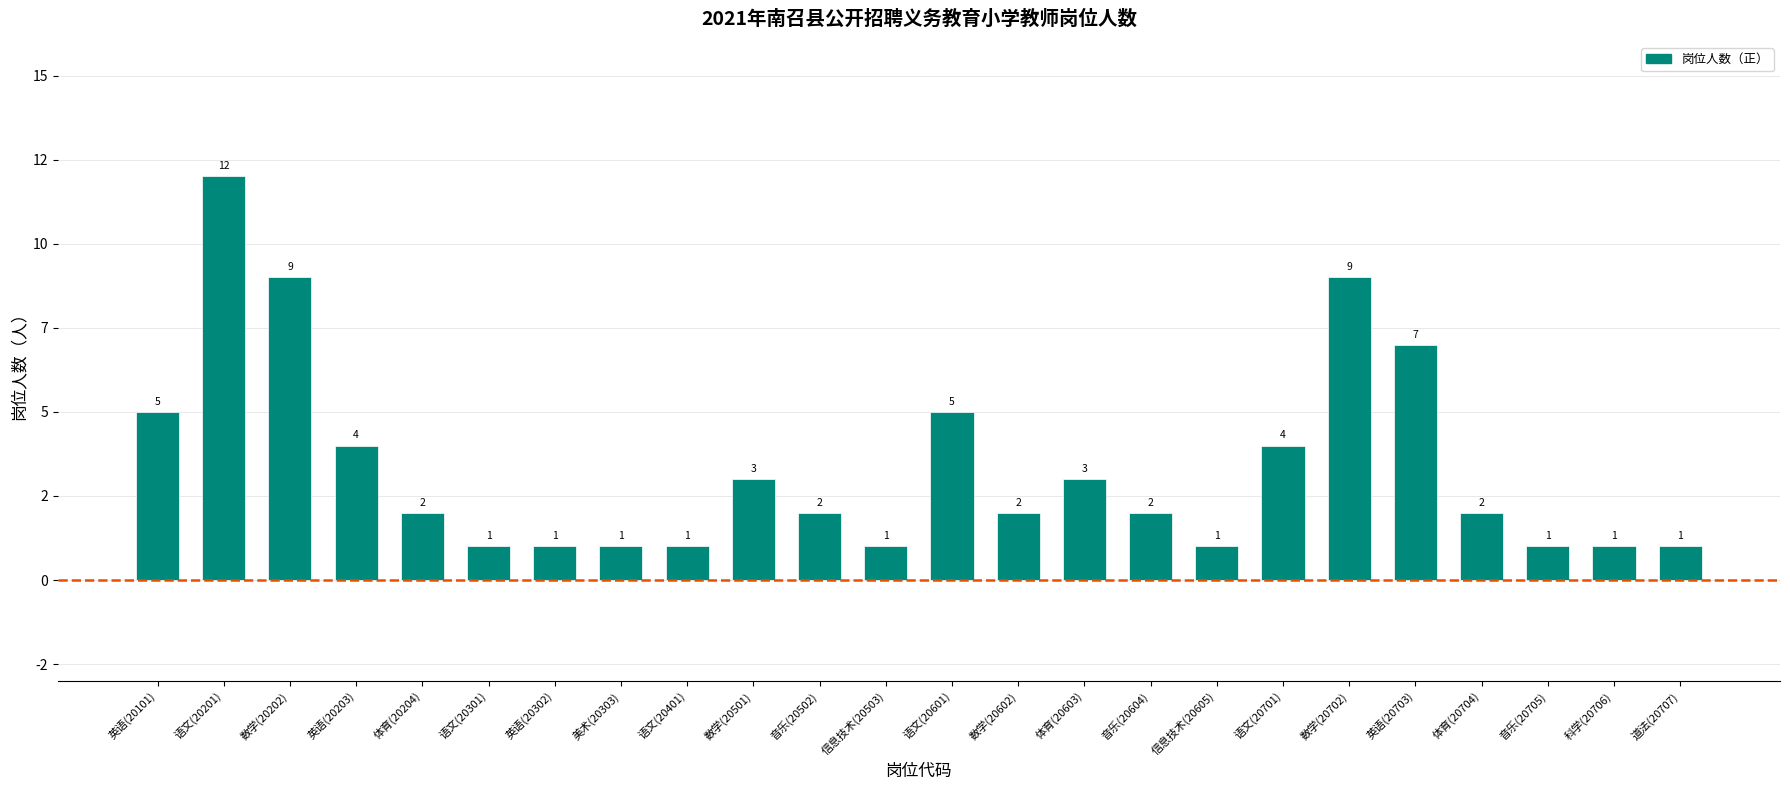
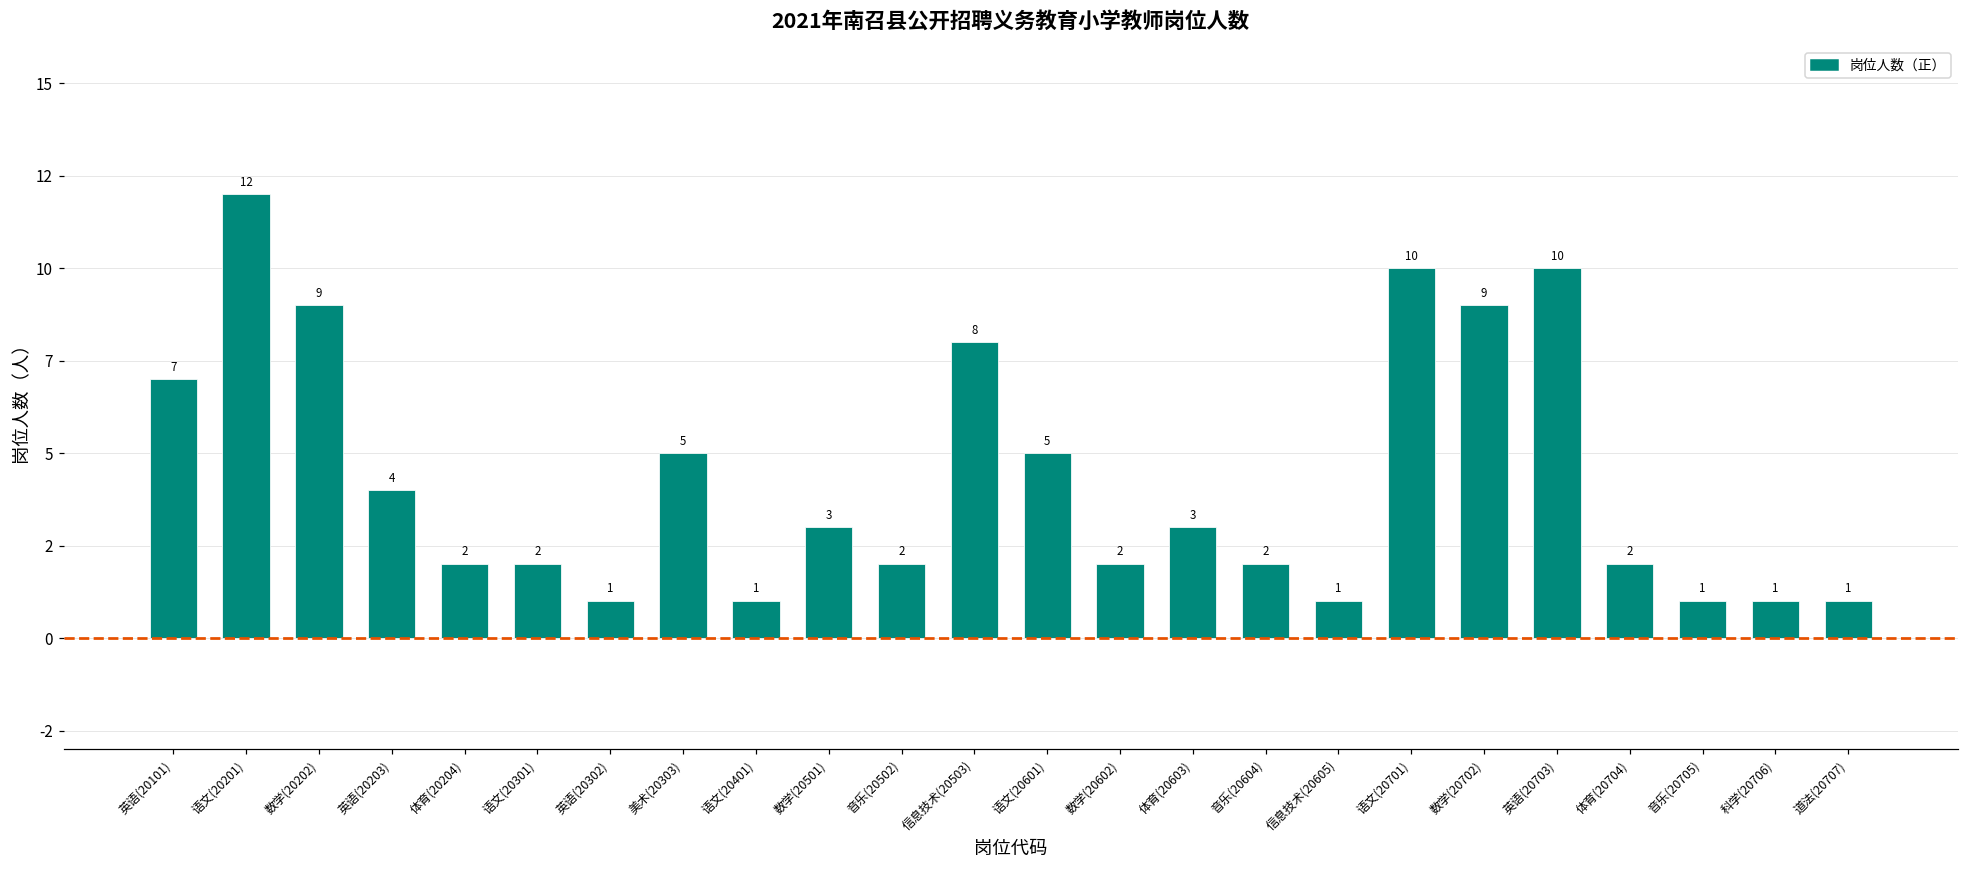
  {
-   "英语(20101)": 5,
+   "英语(20101)": 7,
    "语文(20201)": 12,
    "数学(20202)": 9,
    "英语(20203)": 4,
    "体育(20204)": 2,
-   "语文(20301)": 1,
+   "语文(20301)": 2,
    "英语(20302)": 1,
-   "美术(20303)": 1,
+   "美术(20303)": 5,
    "语文(20401)": 1,
    "数学(20501)": 3,
    "音乐(20502)": 2,
-   "信息技术(20503)": 1,
+   "信息技术(20503)": 8,
    "语文(20601)": 5,
    "数学(20602)": 2,
    "体育(20603)": 3,
    "音乐(20604)": 2,
    "信息技术(20605)": 1,
-   "语文(20701)": 4,
+   "语文(20701)": 10,
    "数学(20702)": 9,
-   "英语(20703)": 7,
+   "英语(20703)": 10,
    "体育(20704)": 2,
    "音乐(20705)": 1,
    "科学(20706)": 1,
    "道法(20707)": 1
  }
